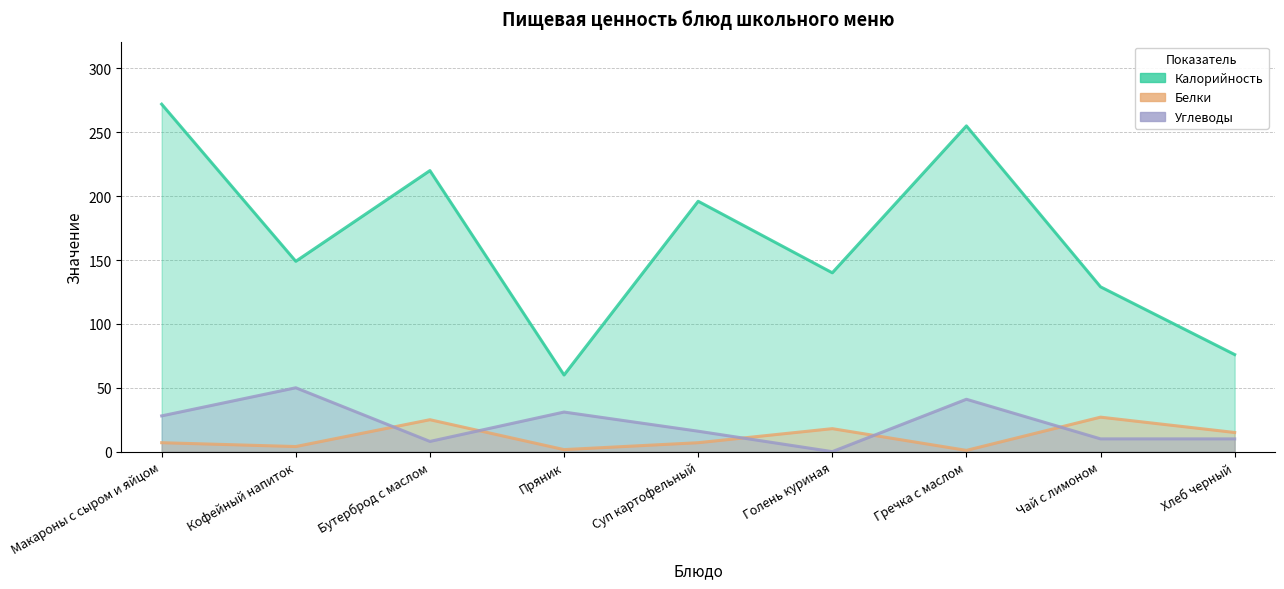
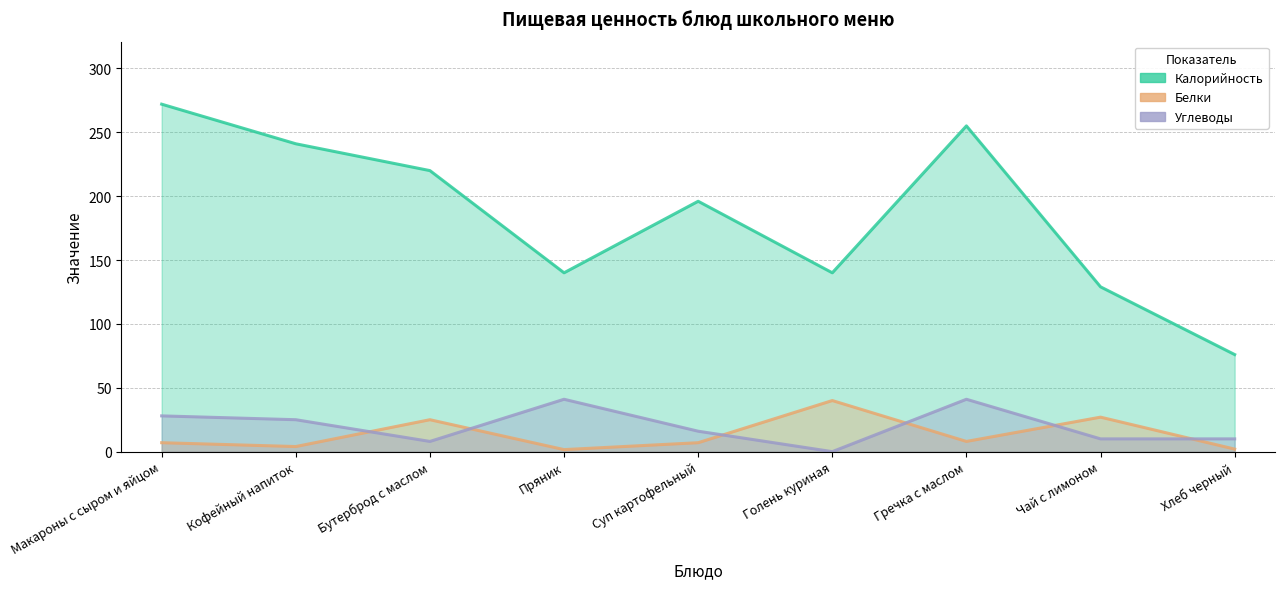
  {
    "Калорийность": {
      "Макароны с сыром и яйцом": 272,
-     "Кофейный напиток": 149,
+     "Кофейный напиток": 241,
      "Бутерброд с маслом": 220,
-     "Пряник": 60,
+     "Пряник": 140,
      "Суп картофельный": 196,
      "Голень куриная": 140,
      "Гречка с маслом": 255,
      "Чай с лимоном": 129,
      "Хлеб черный": 76
    },
    "Белки": {
      "Макароны с сыром и яйцом": 7,
      "Кофейный напиток": 4,
      "Бутерброд с маслом": 25,
      "Пряник": 2,
      "Суп картофельный": 7,
-     "Голень куриная": 18,
-     "Гречка с маслом": 1,
+     "Голень куриная": 40,
+     "Гречка с маслом": 8,
      "Чай с лимоном": 27,
-     "Хлеб черный": 15
+     "Хлеб черный": 2
    },
    "Углеводы": {
      "Макароны с сыром и яйцом": 28,
-     "Кофейный напиток": 50,
+     "Кофейный напиток": 25,
      "Бутерброд с маслом": 8,
-     "Пряник": 31,
+     "Пряник": 41,
      "Суп картофельный": 16,
      "Голень куриная": 0,
      "Гречка с маслом": 41,
      "Чай с лимоном": 10,
      "Хлеб черный": 10
    }
  }
